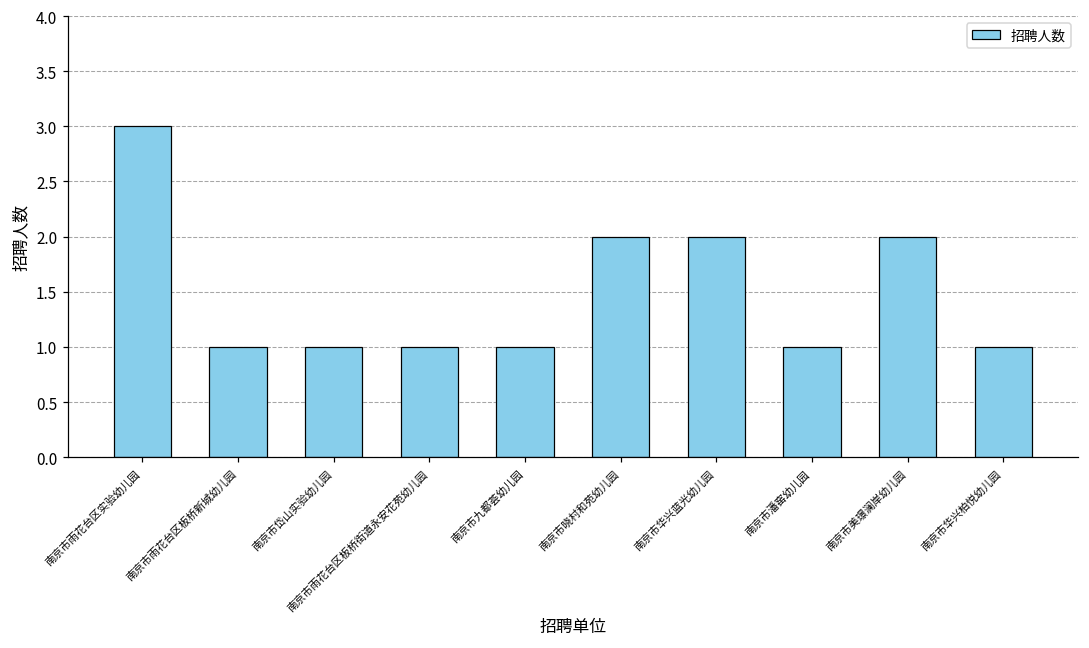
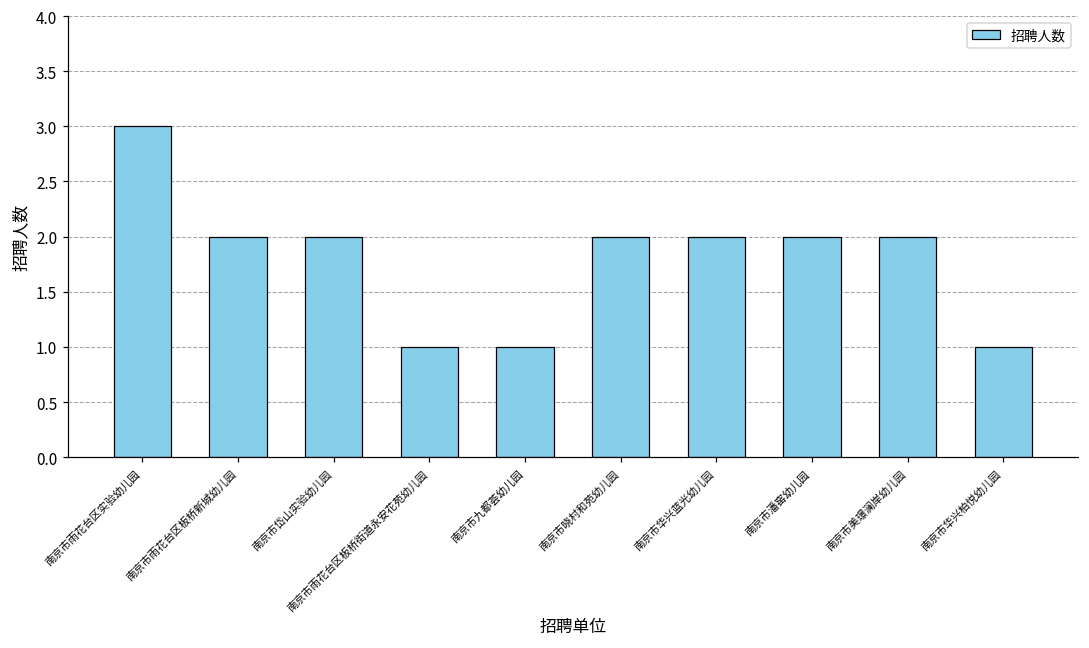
  {
    "南京市雨花台区实验幼儿园": 3,
-   "南京市雨花台区板桥新城幼儿园": 1,
-   "南京市岱山实验幼儿园": 1,
+   "南京市雨花台区板桥新城幼儿园": 2,
+   "南京市岱山实验幼儿园": 2,
    "南京市雨花台区板桥街道永安花苑幼儿园": 1,
    "南京市九都荟幼儿园": 1,
    "南京市晓村和苑幼儿园": 2,
    "南京市华兴蓝光幼儿园": 2,
-   "南京市潘窑幼儿园": 1,
+   "南京市潘窑幼儿园": 2,
    "南京市美璟澜岸幼儿园": 2,
    "南京市华兴柏悦幼儿园": 1
  }
